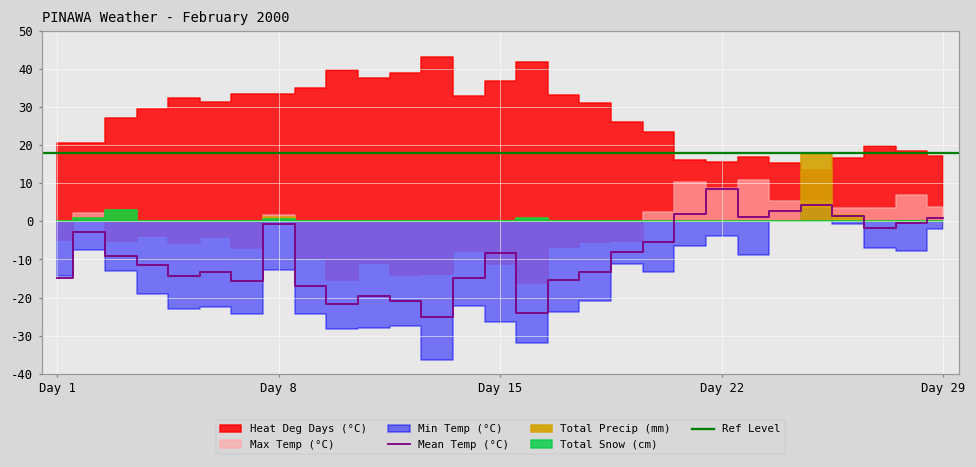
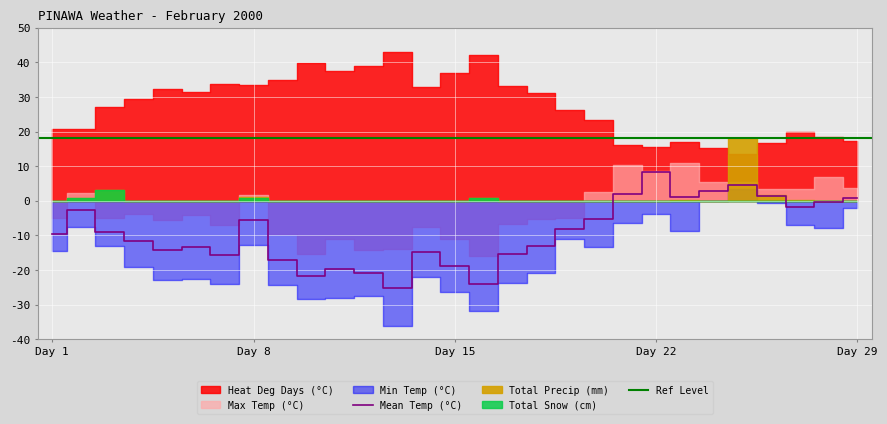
  {
    "Mean Temp (°C)": {
-     "Day 1": -15,
-     "Day 8": -1,
-     "Day 15": -8,
+     "Day 1": -10,
+     "Day 8": -6,
+     "Day 15": -19,
      "Day 22": 8,
      "Day 29": 1
    }
  }
